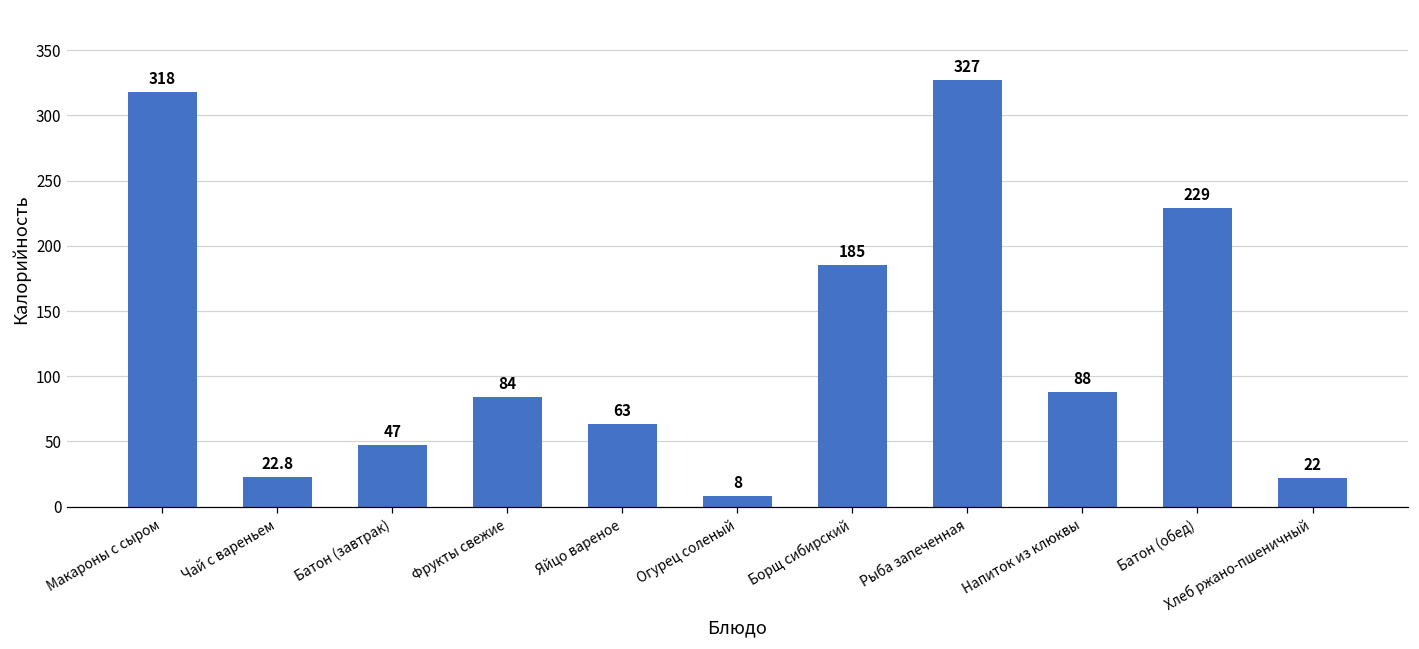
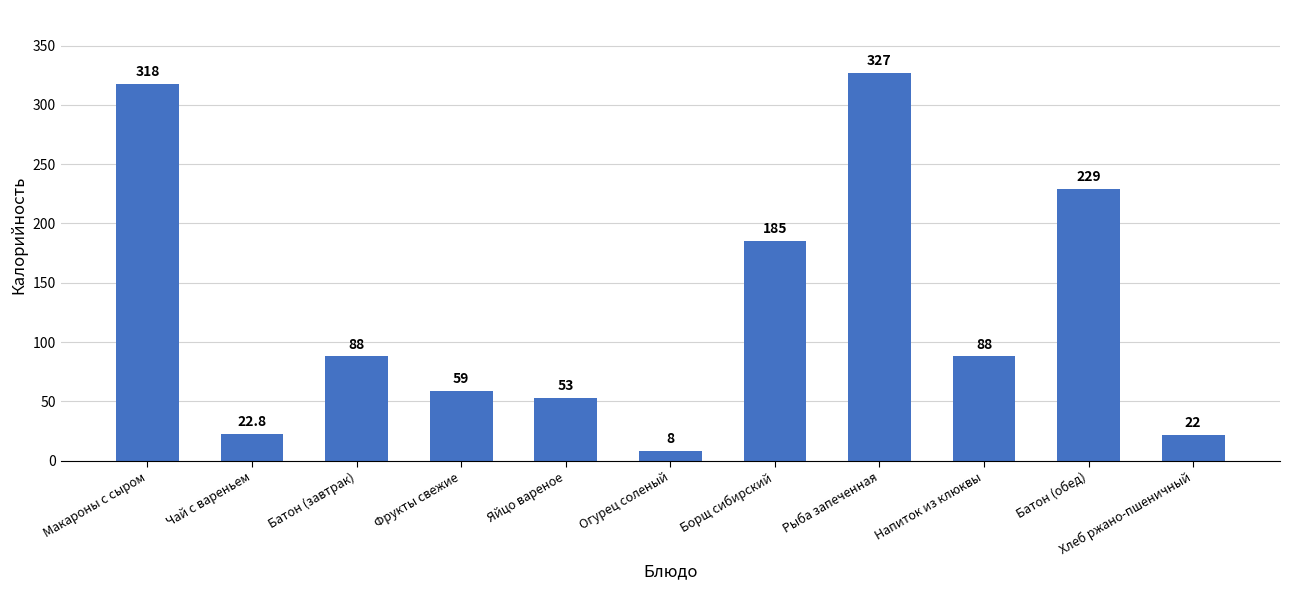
  {
    "Макароны с сыром": 318,
    "Чай с вареньем": 22.8,
-   "Батон (завтрак)": 47,
-   "Фрукты свежие": 84,
-   "Яйцо вареное": 63,
+   "Батон (завтрак)": 88,
+   "Фрукты свежие": 59,
+   "Яйцо вареное": 53,
    "Огурец соленый": 8,
    "Борщ сибирский": 185,
    "Рыба запеченная": 327,
    "Напиток из клюквы": 88,
    "Батон (обед)": 229,
    "Хлеб ржано-пшеничный": 22
  }
